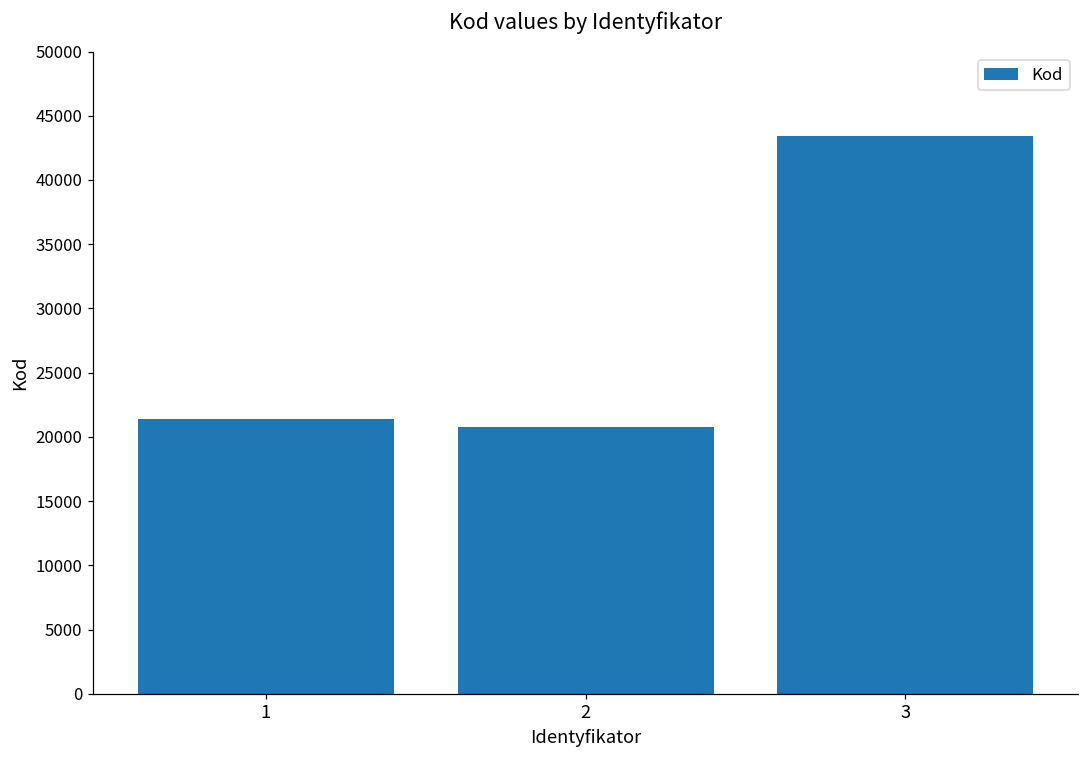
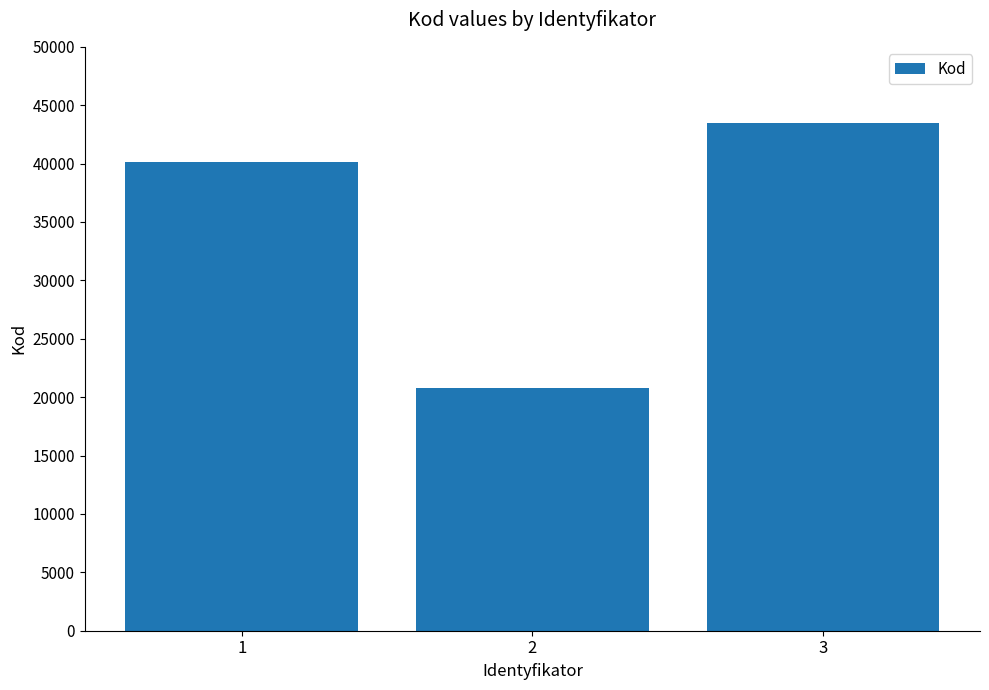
  {
-   "1": 21400,
+   "1": 40100,
    "2": 20800,
    "3": 43400
  }
